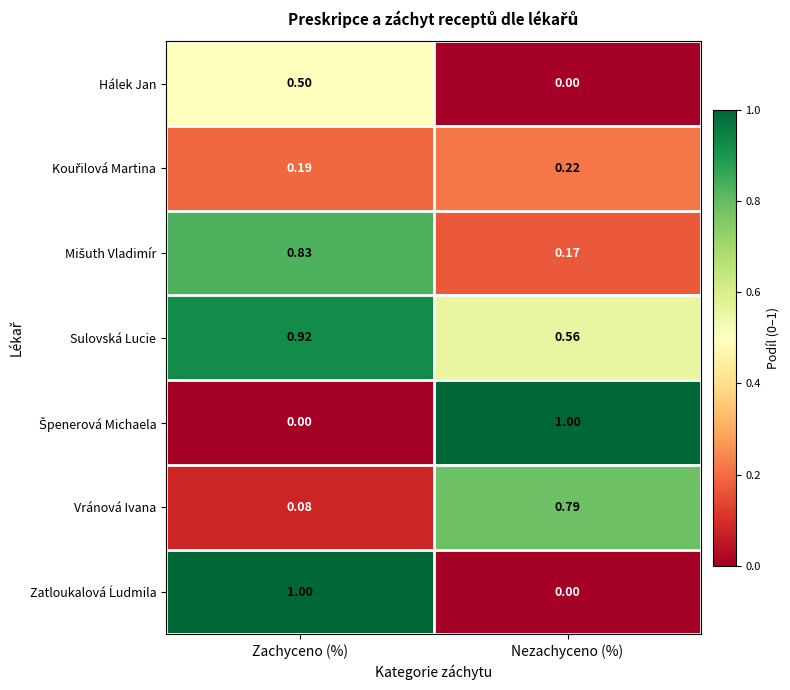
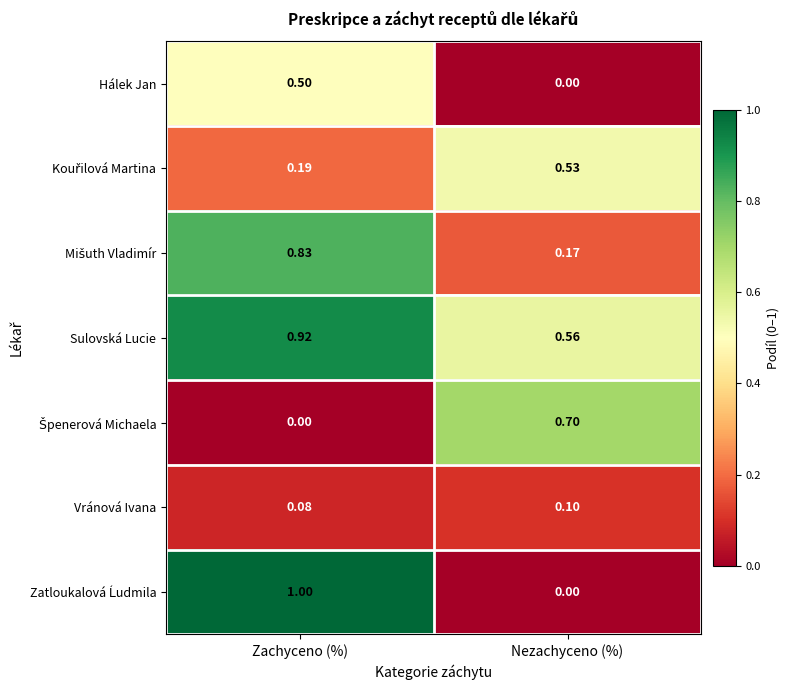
  {
    "Hálek Jan": {
      "Zachyceno (%)": 0.50,
      "Nezachyceno (%)": 0.00
    },
    "Kouřilová Martina": {
      "Zachyceno (%)": 0.19,
-     "Nezachyceno (%)": 0.22
+     "Nezachyceno (%)": 0.53
    },
    "Mišuth Vladimír": {
      "Zachyceno (%)": 0.83,
      "Nezachyceno (%)": 0.17
    },
    "Sulovská Lucie": {
      "Zachyceno (%)": 0.92,
      "Nezachyceno (%)": 0.56
    },
    "Špenerová Michaela": {
      "Zachyceno (%)": 0.00,
-     "Nezachyceno (%)": 1.00
+     "Nezachyceno (%)": 0.70
    },
    "Vránová Ivana": {
      "Zachyceno (%)": 0.08,
-     "Nezachyceno (%)": 0.79
+     "Nezachyceno (%)": 0.10
    },
    "Zatloukalová Ĺudmila": {
      "Zachyceno (%)": 1.00,
      "Nezachyceno (%)": 0.00
    }
  }
